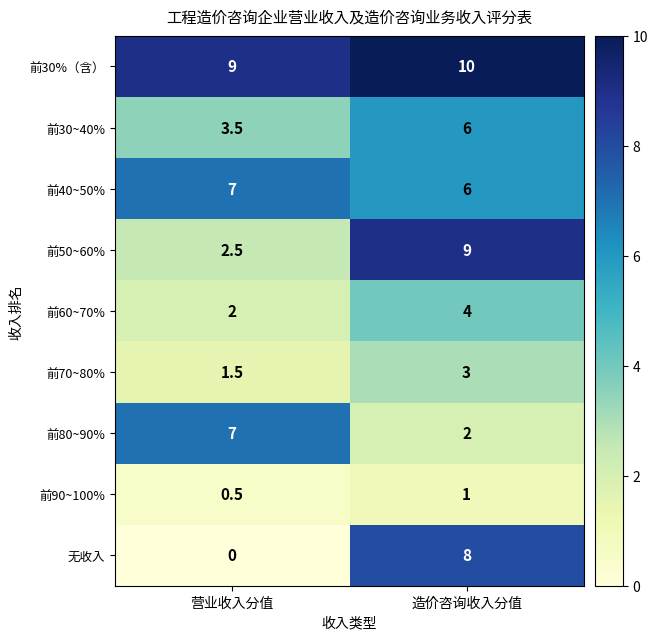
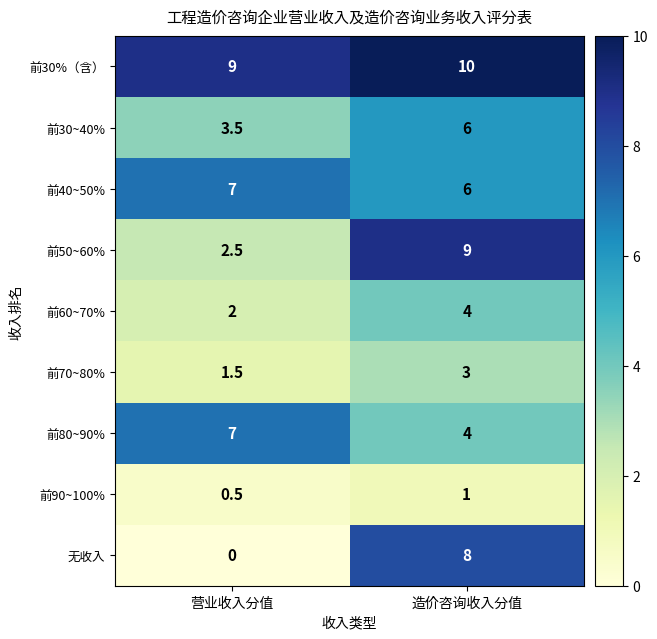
  {
    "前30%（含）": {
      "营业收入分值": 9,
      "造价咨询收入分值": 10
    },
    "前30~40%": {
      "营业收入分值": 3.5,
      "造价咨询收入分值": 6
    },
    "前40~50%": {
      "营业收入分值": 7,
      "造价咨询收入分值": 6
    },
    "前50~60%": {
      "营业收入分值": 2.5,
      "造价咨询收入分值": 9
    },
    "前60~70%": {
      "营业收入分值": 2,
      "造价咨询收入分值": 4
    },
    "前70~80%": {
      "营业收入分值": 1.5,
      "造价咨询收入分值": 3
    },
    "前80~90%": {
      "营业收入分值": 7,
-     "造价咨询收入分值": 2
+     "造价咨询收入分值": 4
    },
    "前90~100%": {
      "营业收入分值": 0.5,
      "造价咨询收入分值": 1
    },
    "无收入": {
      "营业收入分值": 0,
      "造价咨询收入分值": 8
    }
  }
